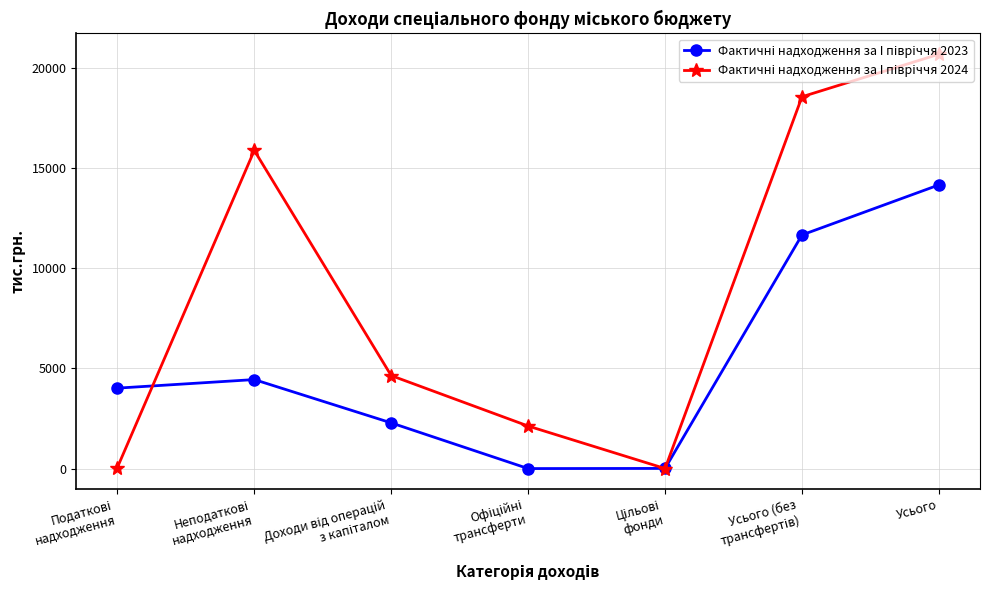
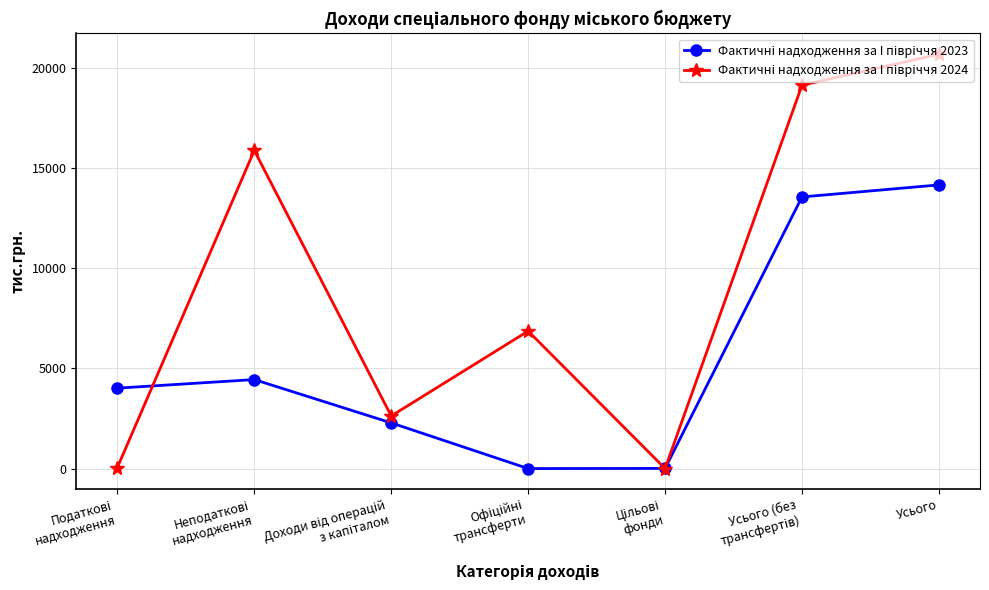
  {
    "Фактичні надходження за І півріччя 2023": {
      "Податкові надходження": 4000,
      "Неподаткові надходження": 4400,
      "Доходи від операцій з капіталом": 2300,
      "Офіційні трансферти": 0,
-     "Усього (без трансфертів)": 11700,
+     "Усього (без трансфертів)": 13600,
      "Усього": 14200
    },
    "Фактичні надходження за І півріччя 2024": {
      "Податкові надходження": 100,
      "Неподаткові надходження": 15900,
-     "Доходи від операцій з капіталом": 4600,
-     "Офіційні трансферти": 2100,
-     "Усього (без трансфертів)": 18600
+     "Доходи від операцій з капіталом": 2600,
+     "Офіційні трансферти": 6900,
+     "Усього (без трансфертів)": 19100
    }
  }
